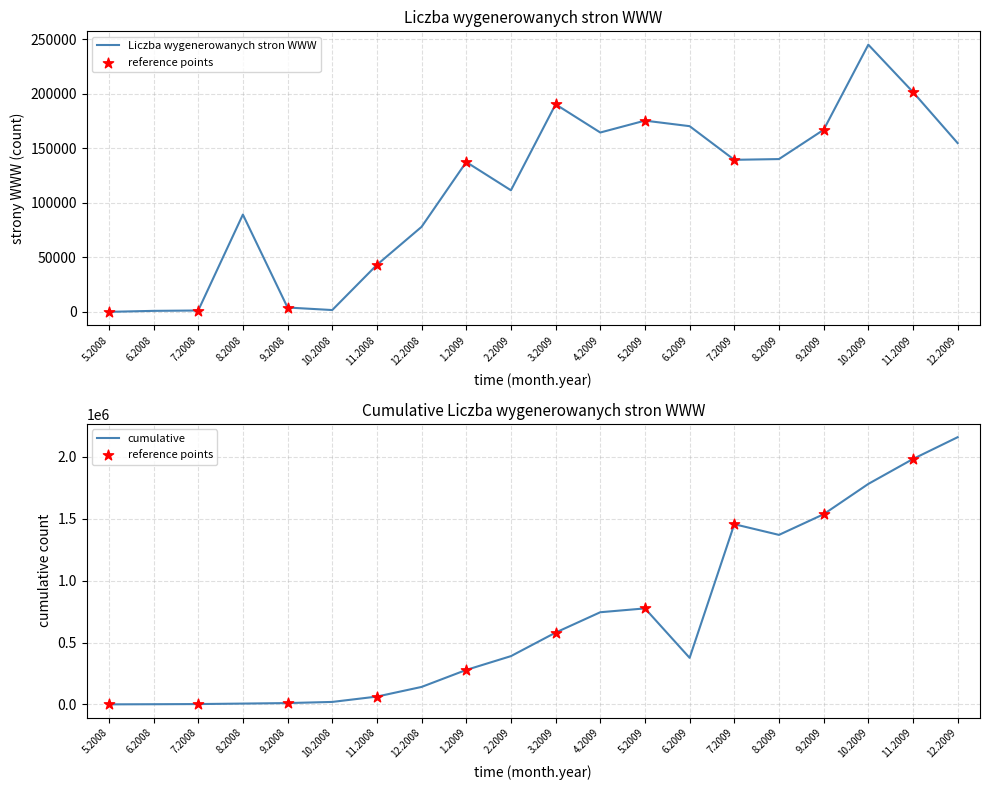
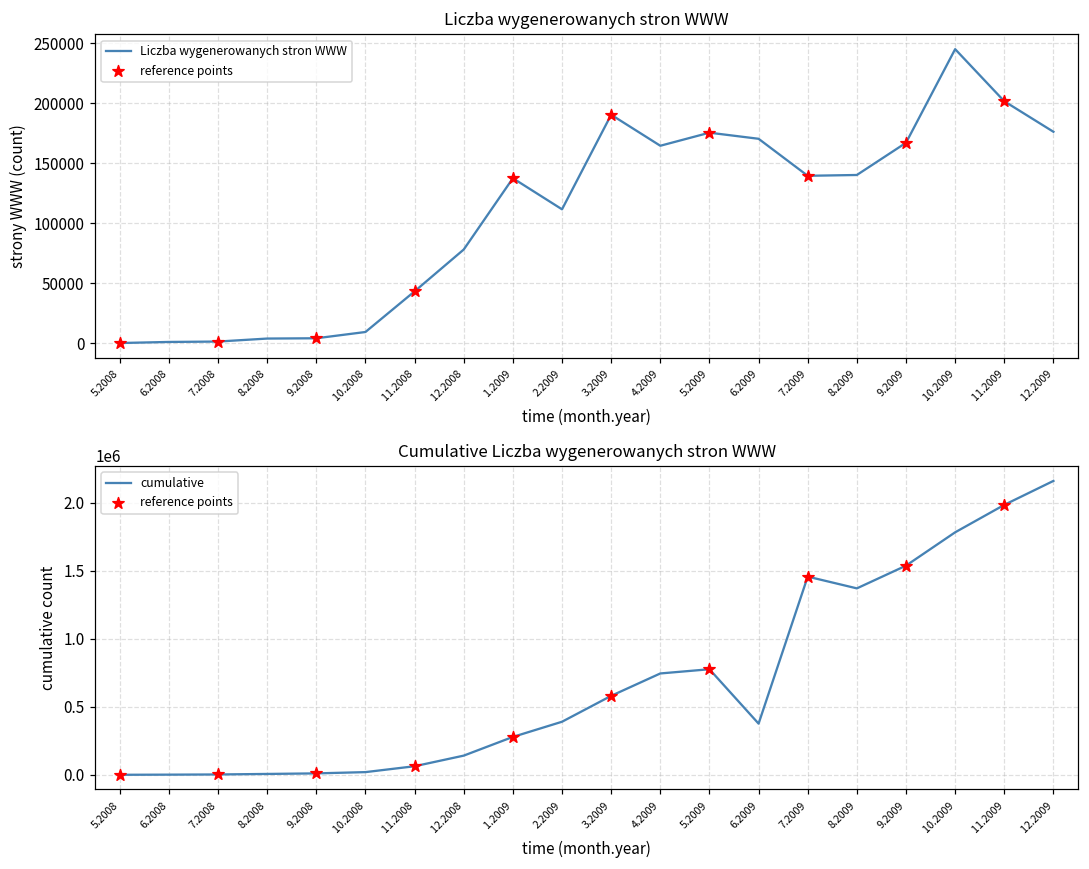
  {
    "Liczba wygenerowanych stron WWW": {
      "Liczba wygenerowanych stron WWW": {
        "6.2008": 1000,
-       "8.2008": 89000,
-       "10.2008": 2000,
+       "8.2008": 4000,
+       "10.2008": 9000,
        "12.2008": 78000,
        "2.2009": 112000,
        "4.2009": 164000,
        "6.2009": 170000,
        "8.2009": 140000,
        "10.2009": 245000,
-       "12.2009": 155000
+       "12.2009": 176000
      }
    },
    "Cumulative Liczba wygenerowanych stron WWW": {
      "cumulative": {
        "6.2008": 0,
        "8.2008": 10000,
        "10.2008": 20000,
        "12.2008": 140000,
        "2.2009": 390000,
        "4.2009": 740000,
        "6.2009": 380000,
        "8.2009": 1370000,
        "10.2009": 1780000,
        "12.2009": 2160000
      }
    }
  }
